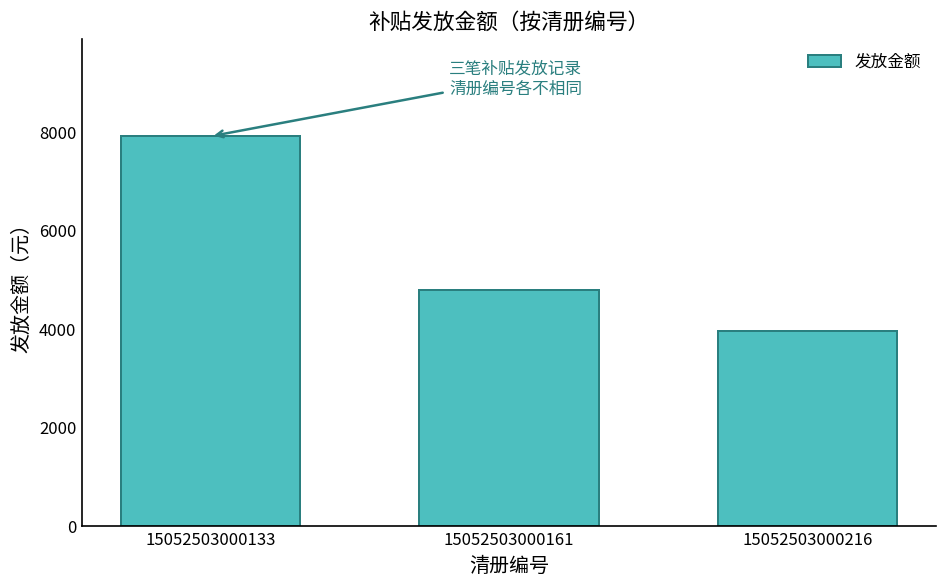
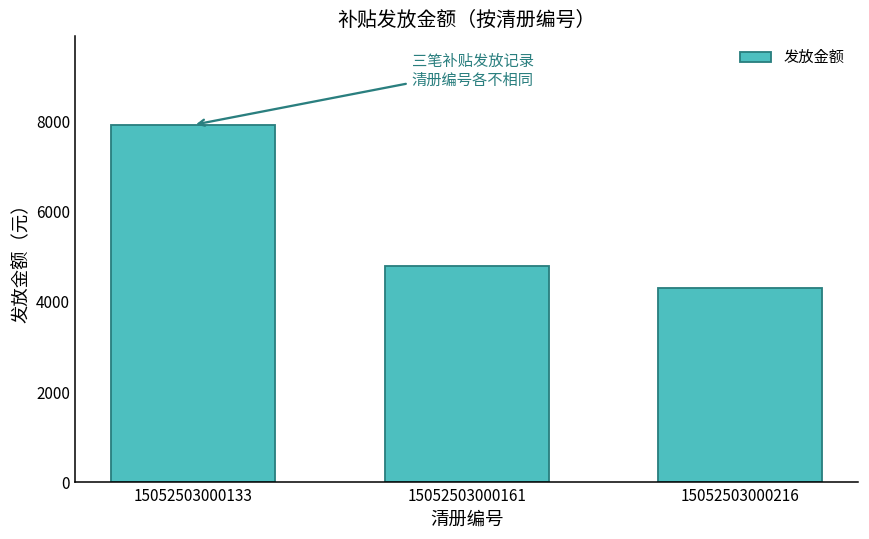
  {
    "15052503000133": 7900,
    "15052503000161": 4800,
-   "15052503000216": 4000
+   "15052503000216": 4300
  }
